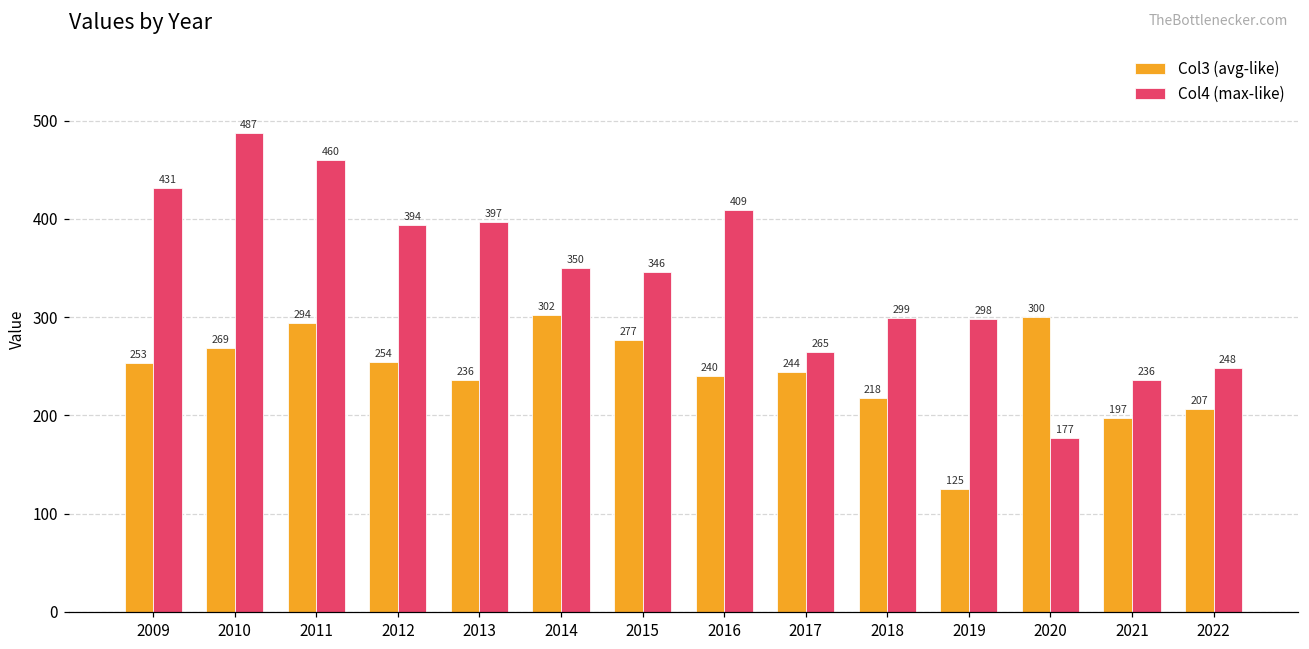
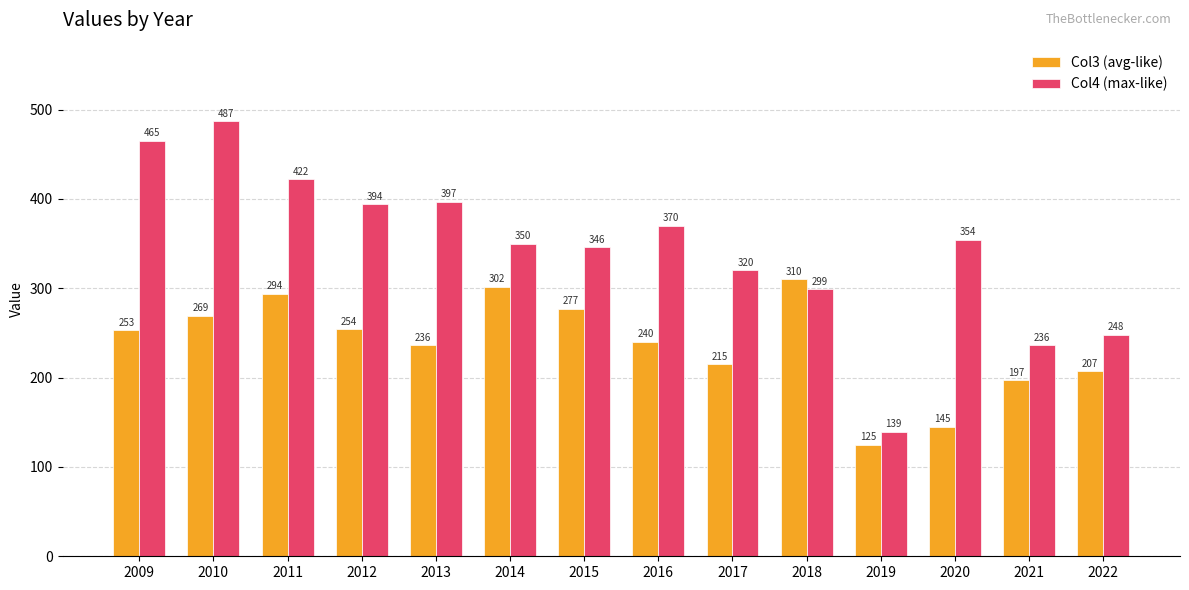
  {
    "Col3 (avg-like)": {
      "2009": 253,
      "2010": 269,
      "2011": 294,
      "2012": 254,
      "2013": 236,
      "2014": 302,
      "2015": 277,
      "2016": 240,
-     "2017": 244,
-     "2018": 218,
+     "2017": 215,
+     "2018": 310,
      "2019": 125,
-     "2020": 300,
+     "2020": 145,
      "2021": 197,
      "2022": 207
    },
    "Col4 (max-like)": {
-     "2009": 431,
+     "2009": 465,
      "2010": 487,
-     "2011": 460,
+     "2011": 422,
      "2012": 394,
      "2013": 397,
      "2014": 350,
      "2015": 346,
-     "2016": 409,
-     "2017": 265,
+     "2016": 370,
+     "2017": 320,
      "2018": 299,
-     "2019": 298,
-     "2020": 177,
+     "2019": 139,
+     "2020": 354,
      "2021": 236,
      "2022": 248
    }
  }
